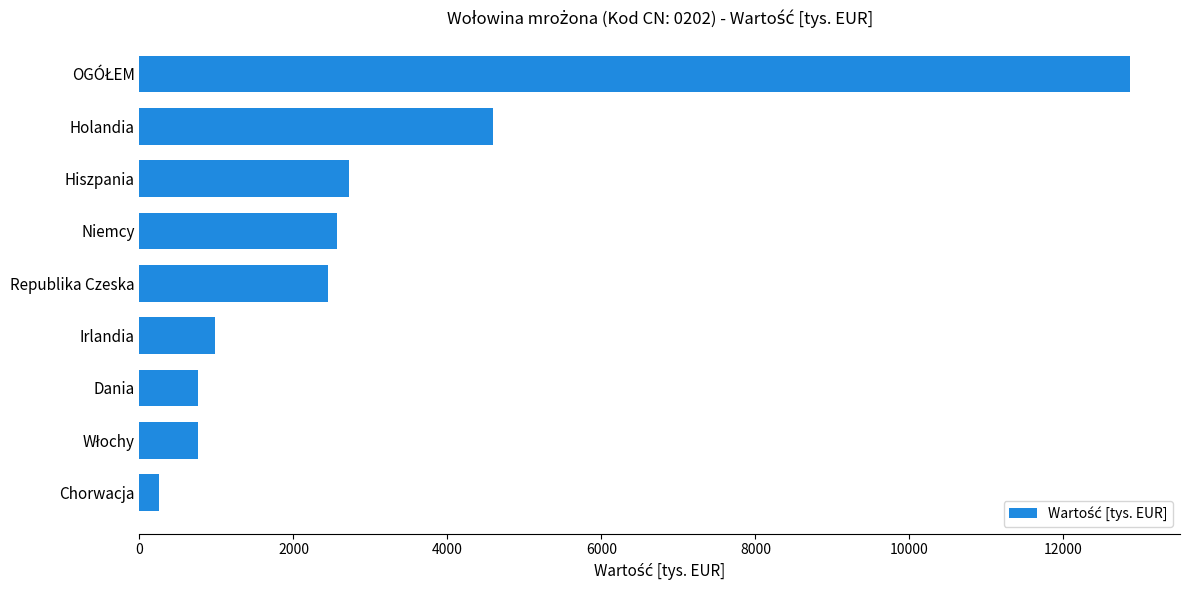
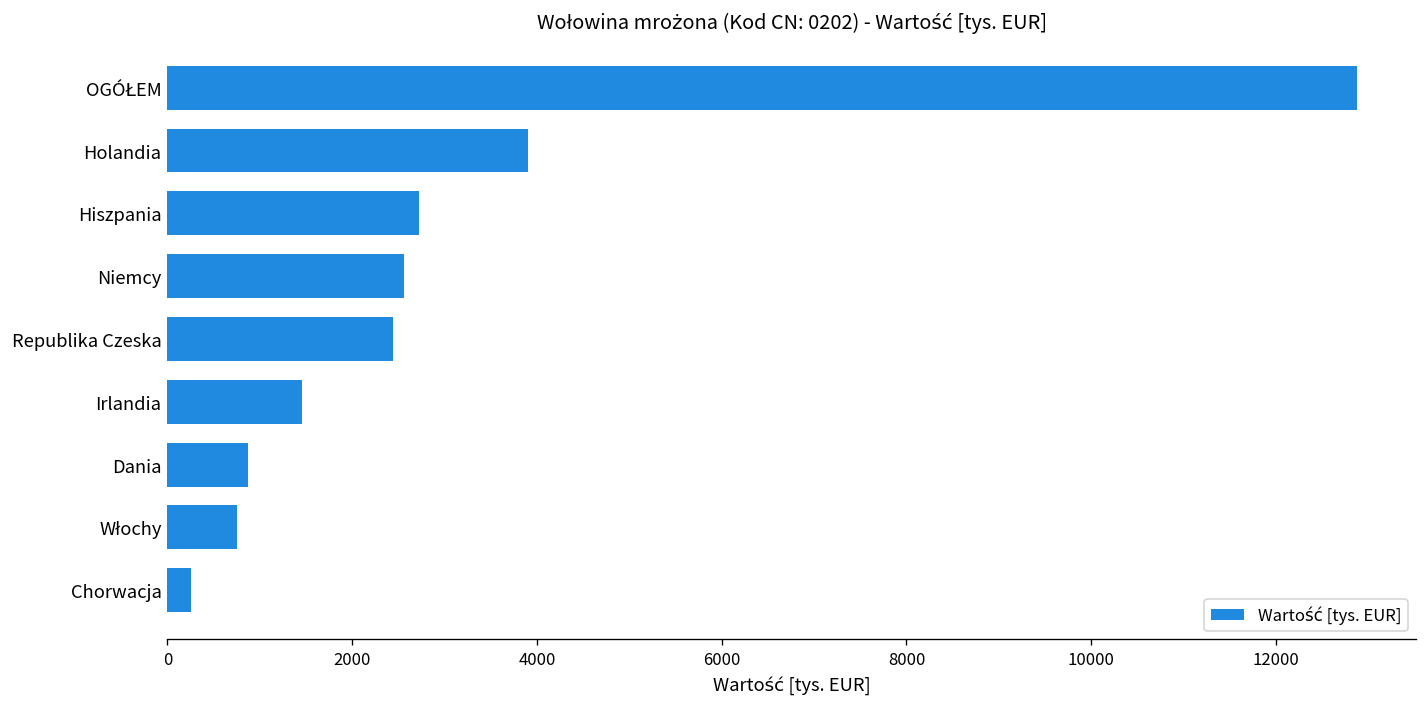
  {
    "OGÓŁEM": 12900,
-   "Holandia": 4600,
+   "Holandia": 3900,
    "Hiszpania": 2700,
    "Niemcy": 2600,
    "Republika Czeska": 2400,
-   "Irlandia": 1000,
-   "Dania": 800,
+   "Irlandia": 1500,
+   "Dania": 900,
    "Włochy": 800,
    "Chorwacja": 300
  }
